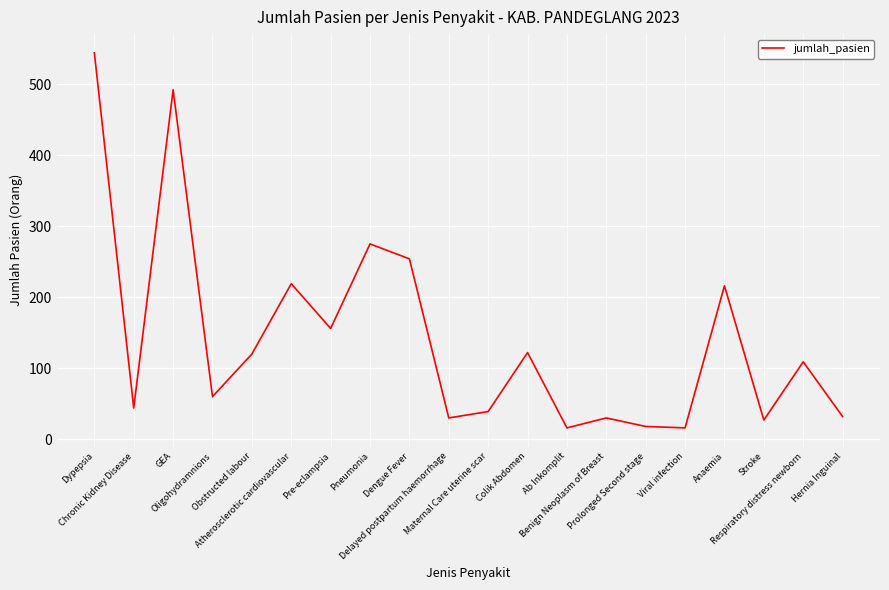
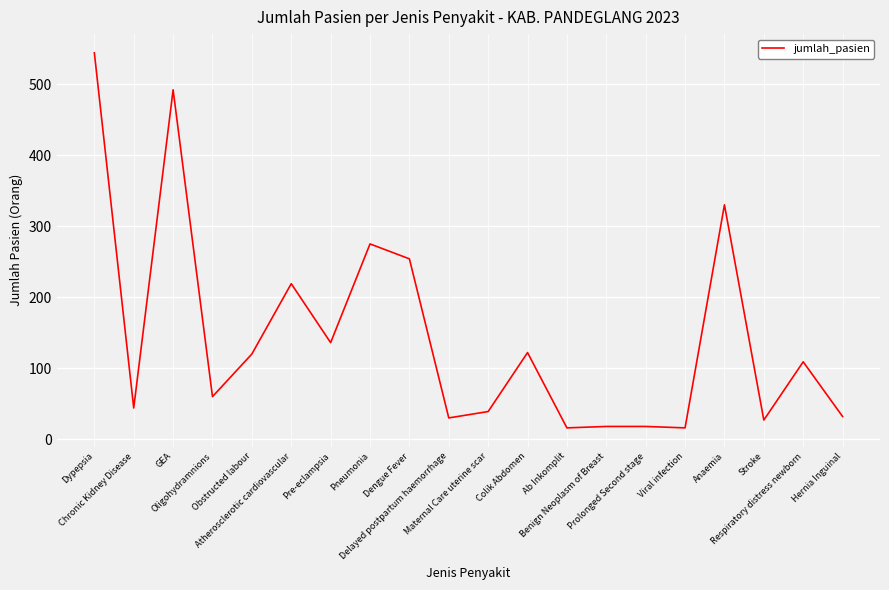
  {
    "Dypepsia": 540,
    "Chronic Kidney Disease": 40,
    "GEA": 490,
    "Oligohydramnions": 60,
    "Obstructed labour": 120,
    "Atherosclerotic cardiovascular": 220,
-   "Pre-eclampsia": 160,
+   "Pre-eclampsia": 140,
    "Pneumonia": 280,
    "Dengue Fever": 250,
    "Delayed postpartum haemorrhage": 30,
    "Maternal Care uterine scar": 40,
    "Colik Abdomen": 120,
    "Ab Inkomplit": 20,
-   "Benign Neoplasm of Breast": 30,
+   "Benign Neoplasm of Breast": 20,
    "Prolonged Second stage": 20,
    "Viral infection": 20,
-   "Anaemia": 220,
+   "Anaemia": 330,
    "Stroke": 30,
    "Respiratory distress newborn": 110,
    "Hernia Inguinal": 30
  }
